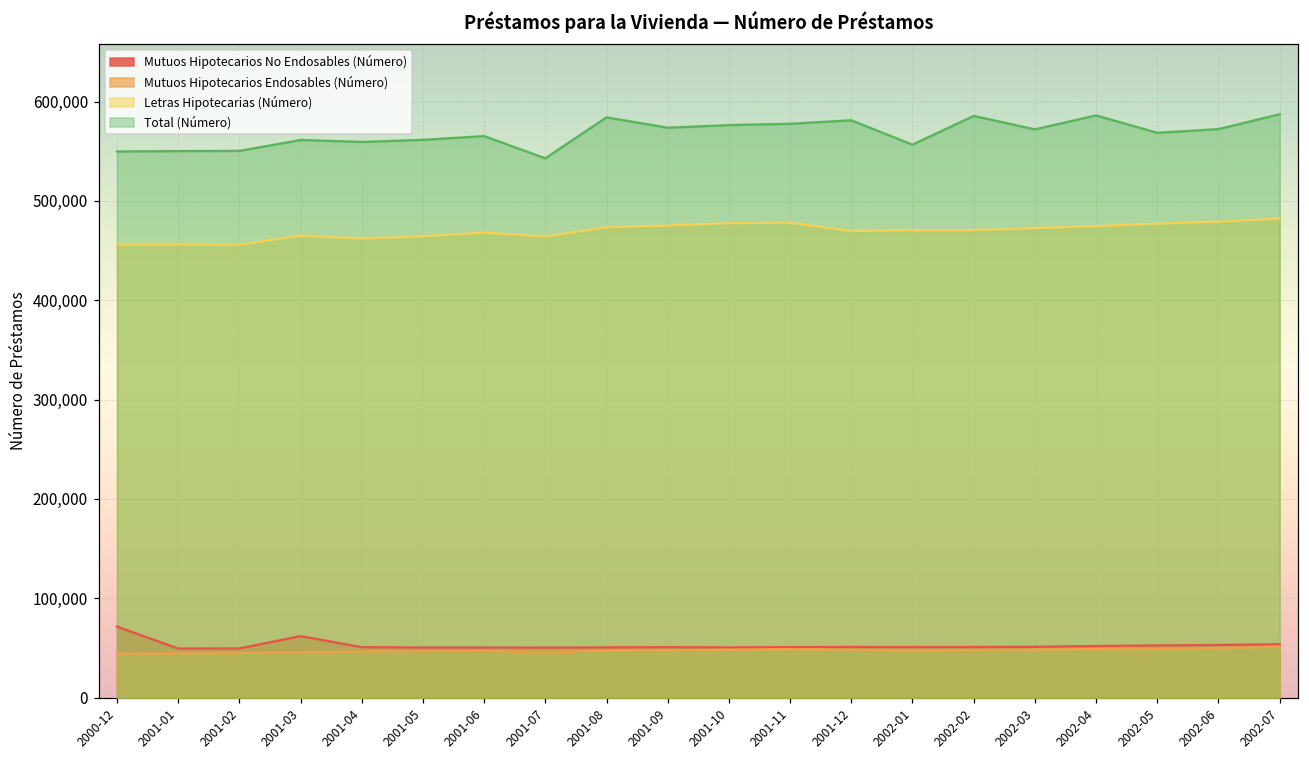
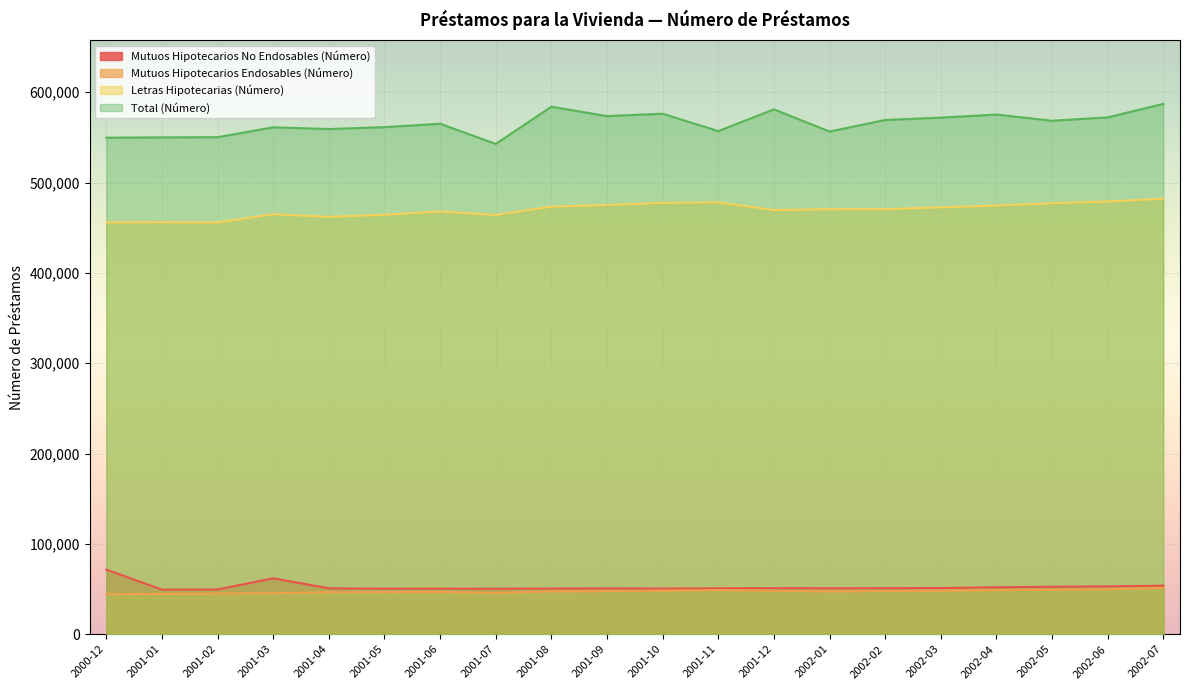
  {
    "Mutuos Hipotecarios No Endosables (Número)": {
      "2000-12": "70,000",
      "2001-01": "50,000",
      "2001-02": "50,000",
      "2001-03": "60,000",
      "2001-04": "50,000",
      "2001-05": "50,000",
      "2001-06": "50,000",
      "2001-07": "50,000",
      "2001-08": "50,000",
      "2001-09": "50,000",
      "2002-01": "50,000",
      "2002-02": "50,000",
      "2002-03": "50,000",
      "2002-04": "50,000",
      "2002-05": "50,000",
      "2002-06": "50,000"
    },
    "Total (Número)": {
      "2000-12": "550,000",
      "2001-01": "550,000",
      "2001-02": "550,000",
      "2001-03": "560,000",
      "2001-04": "560,000",
      "2001-05": "560,000",
      "2001-06": "570,000",
      "2001-07": "540,000",
      "2001-08": "580,000",
      "2001-09": "570,000",
      "2001-10": "580,000",
-     "2001-11": "580,000",
+     "2001-11": "560,000",
      "2001-12": "580,000",
      "2002-01": "560,000",
-     "2002-02": "590,000",
+     "2002-02": "570,000",
      "2002-03": "570,000",
-     "2002-04": "590,000",
+     "2002-04": "580,000",
      "2002-05": "570,000",
      "2002-06": "570,000",
      "2002-07": "590,000"
    }
  }
